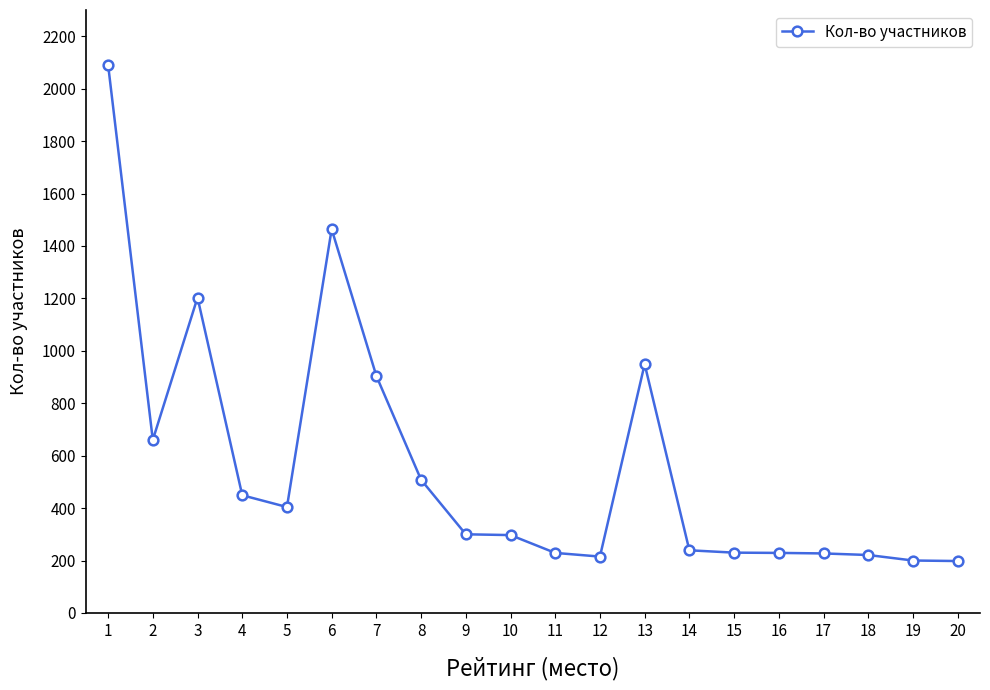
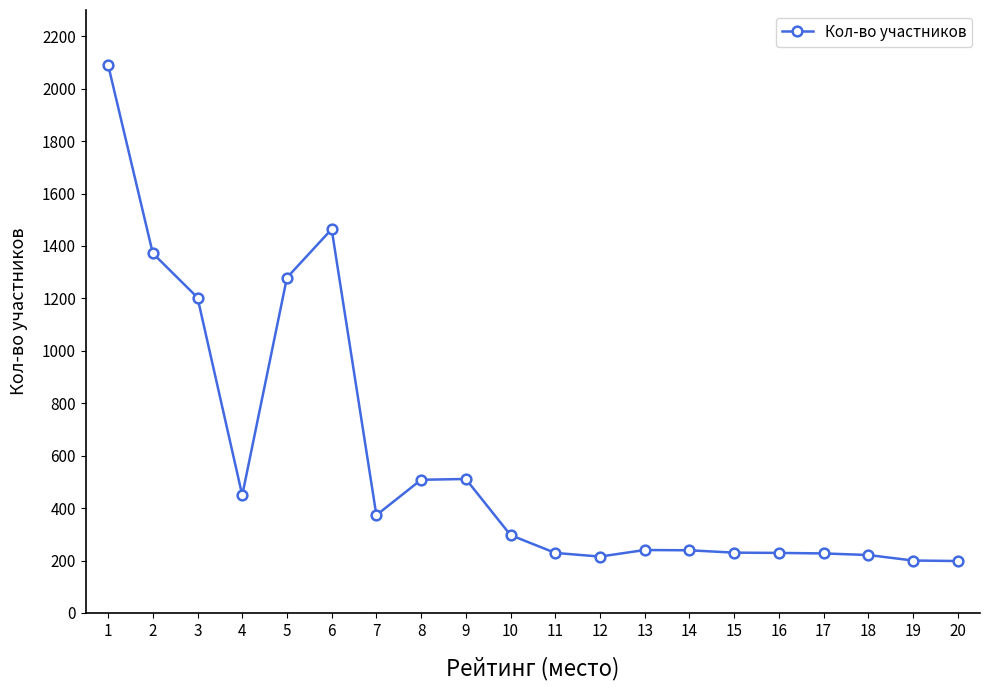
  {
    "1": 2090,
-   "2": 660,
+   "2": 1370,
    "3": 1200,
    "4": 450,
-   "5": 400,
+   "5": 1280,
    "6": 1460,
-   "7": 900,
+   "7": 370,
    "8": 510,
-   "9": 300,
+   "9": 510,
    "10": 300,
    "11": 230,
    "12": 220,
-   "13": 950,
+   "13": 240,
    "14": 240,
    "15": 230,
    "16": 230,
    "17": 230,
    "18": 220,
    "19": 200,
    "20": 200
  }
